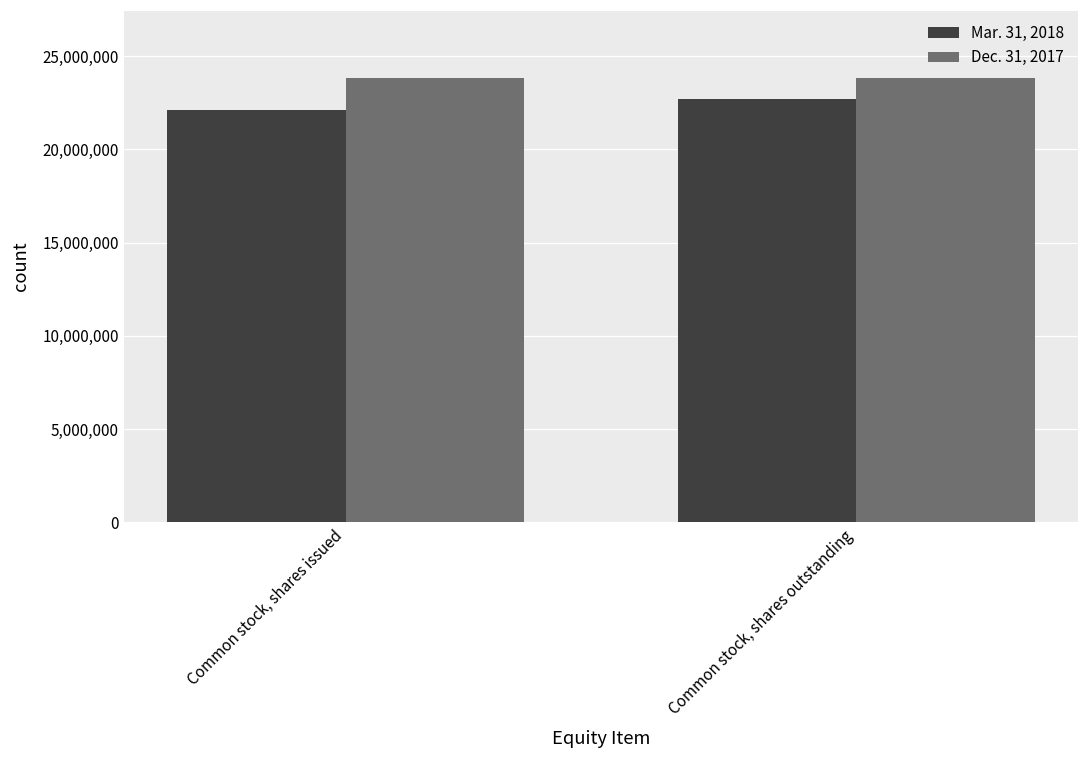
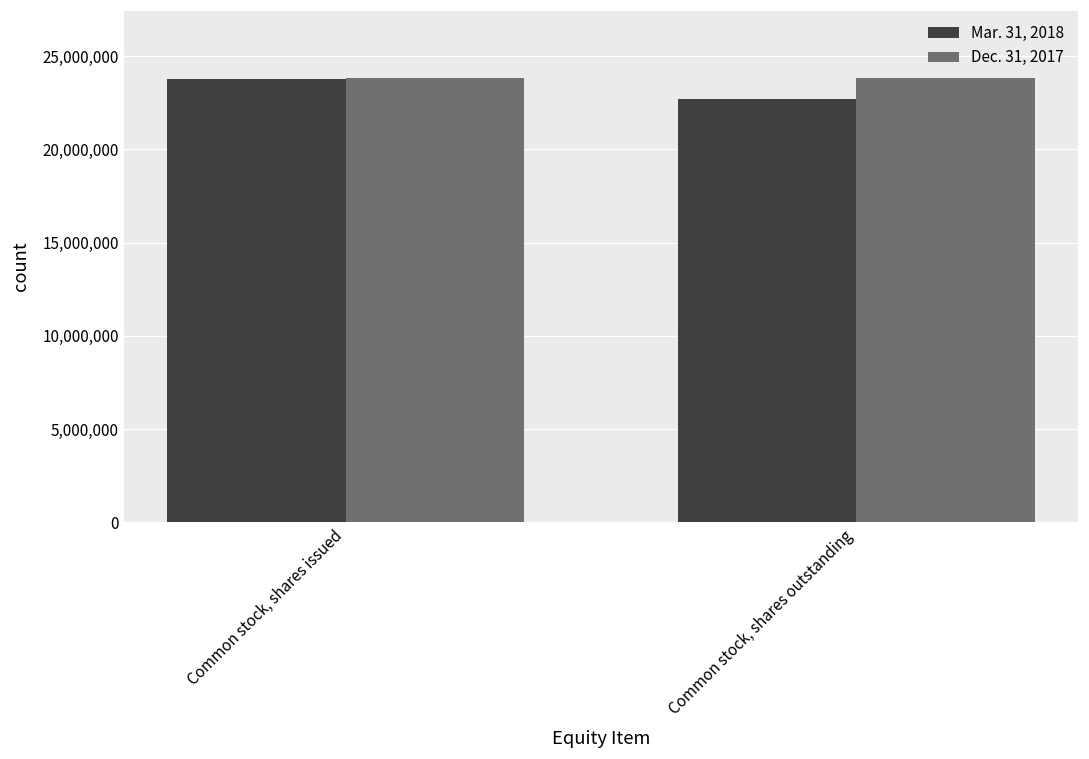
  {
    "Mar. 31, 2018": {
-     "Common stock, shares issued": "22,100,000",
+     "Common stock, shares issued": "23,800,000",
      "Common stock, shares outstanding": "22,700,000"
    },
    "Dec. 31, 2017": {
      "Common stock, shares issued": "23,800,000",
      "Common stock, shares outstanding": "23,800,000"
    }
  }
